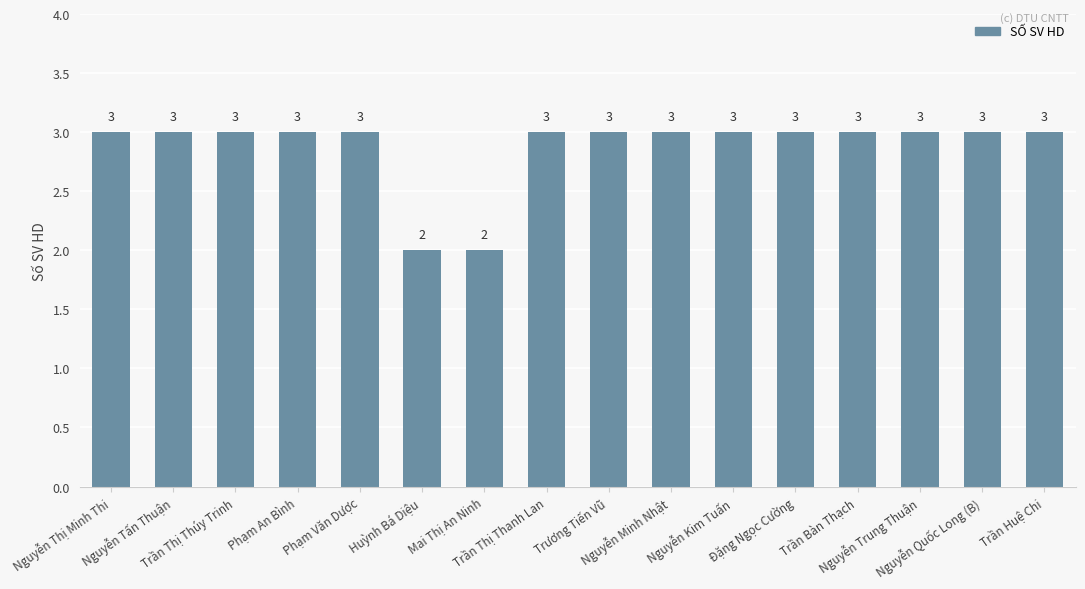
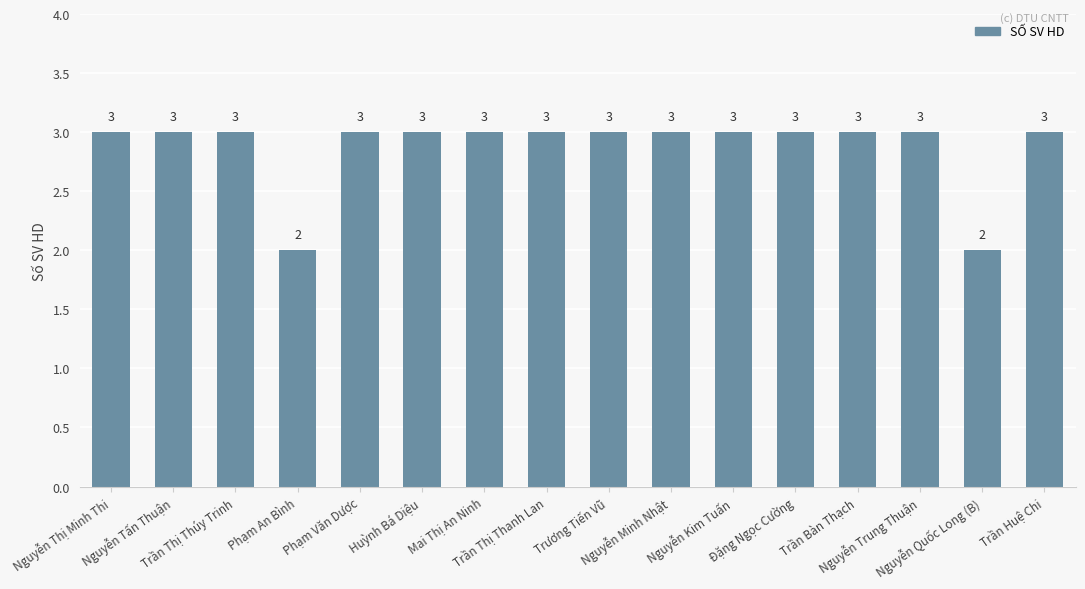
  {
    "Nguyễn Thị Minh Thi": 3,
    "Nguyễn Tấn Thuận": 3,
    "Trần Thị Thúy Trinh": 3,
-   "Phạm An Bình": 3,
+   "Phạm An Bình": 2,
    "Phạm Văn Dược": 3,
-   "Huỳnh Bá Diệu": 2,
-   "Mai Thị An Ninh": 2,
+   "Huỳnh Bá Diệu": 3,
+   "Mai Thị An Ninh": 3,
    "Trần Thị Thanh Lan": 3,
    "Trương Tiến Vũ": 3,
    "Nguyễn Minh Nhật": 3,
    "Nguyễn Kim Tuấn": 3,
    "Đặng Ngọc Cường": 3,
    "Trần Bàn Thạch": 3,
    "Nguyễn Trung Thuận": 3,
-   "Nguyễn Quốc Long (B)": 3,
+   "Nguyễn Quốc Long (B)": 2,
    "Trần Huệ Chi": 3
  }
